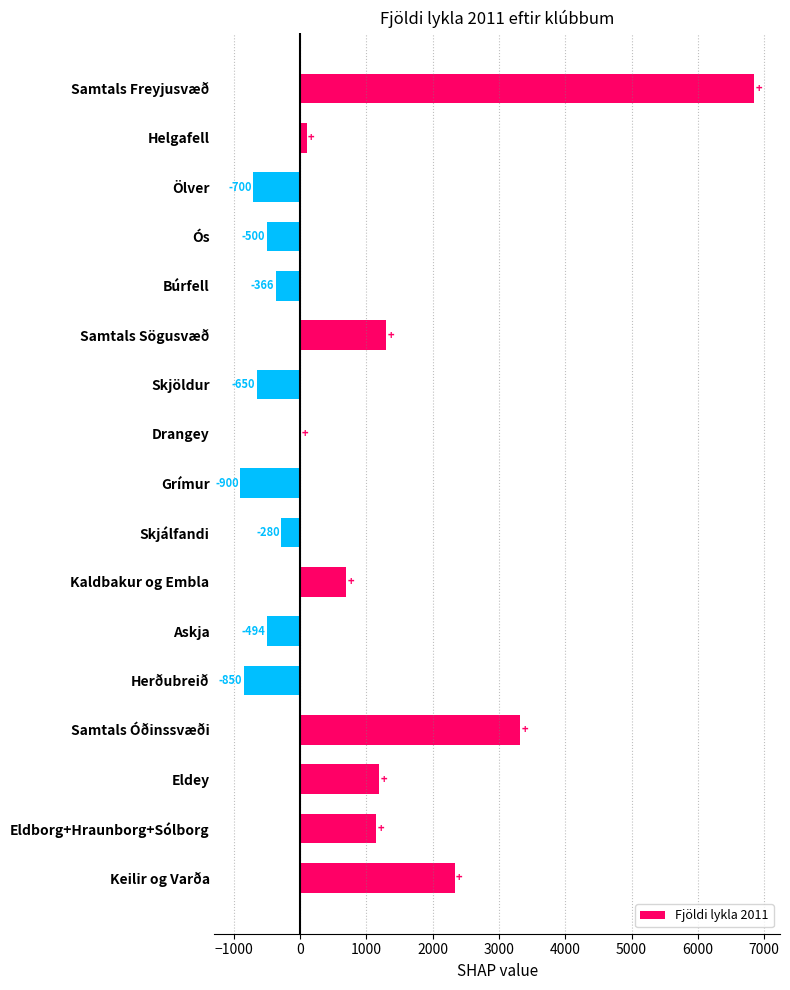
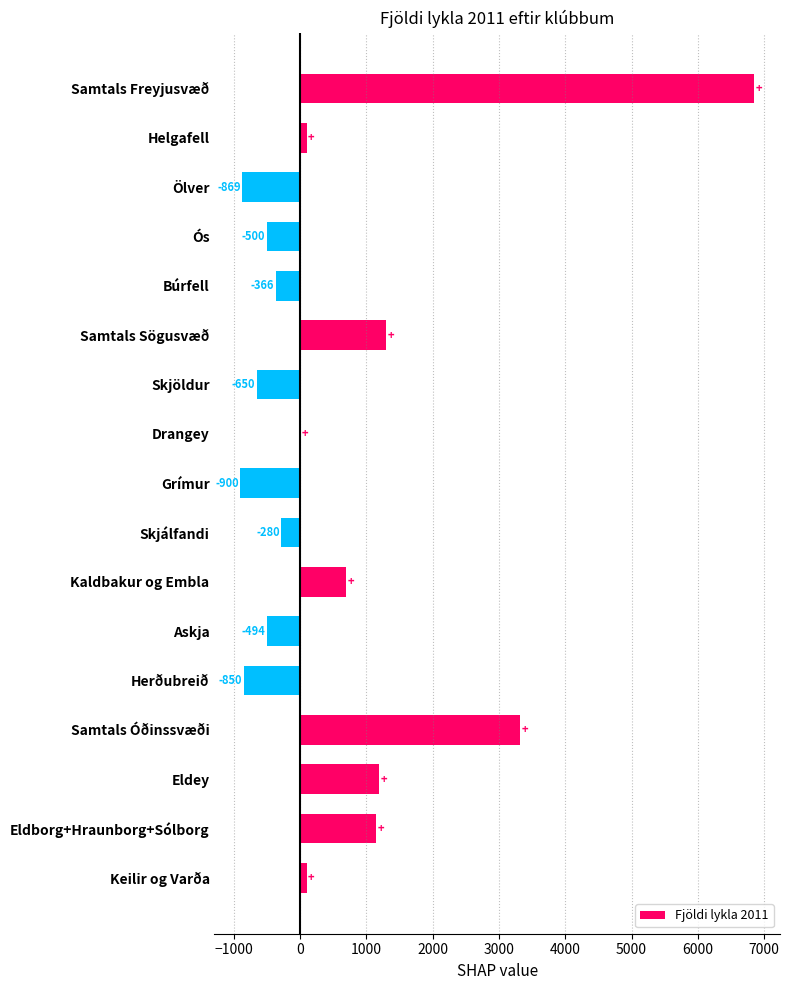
  {
-   "Ölver": -700,
+   "Ölver": -869,
    "Ós": -500,
    "Búrfell": -366,
    "Skjöldur": -650,
    "Grímur": -900,
    "Skjálfandi": -280,
    "Askja": -494,
    "Herðubreið": -850,
-   "Keilir og Varða": 2300
+   "Keilir og Varða": 100
  }
